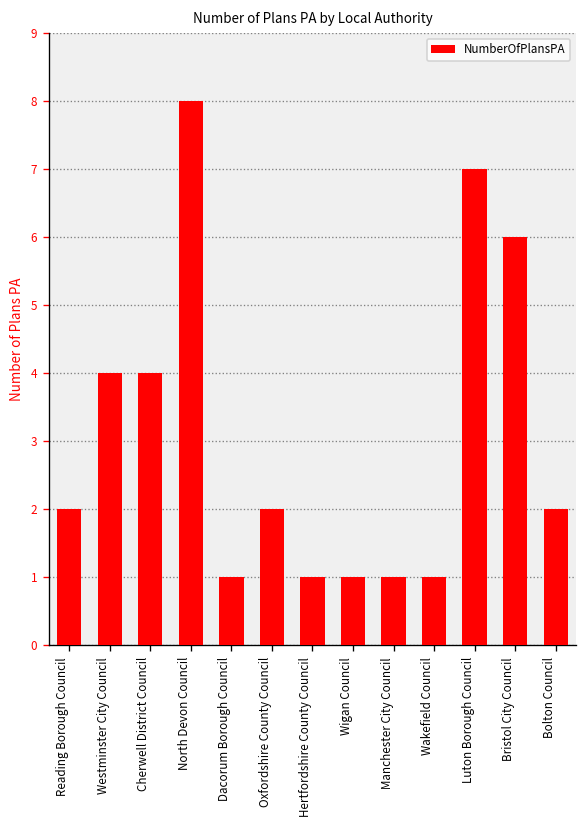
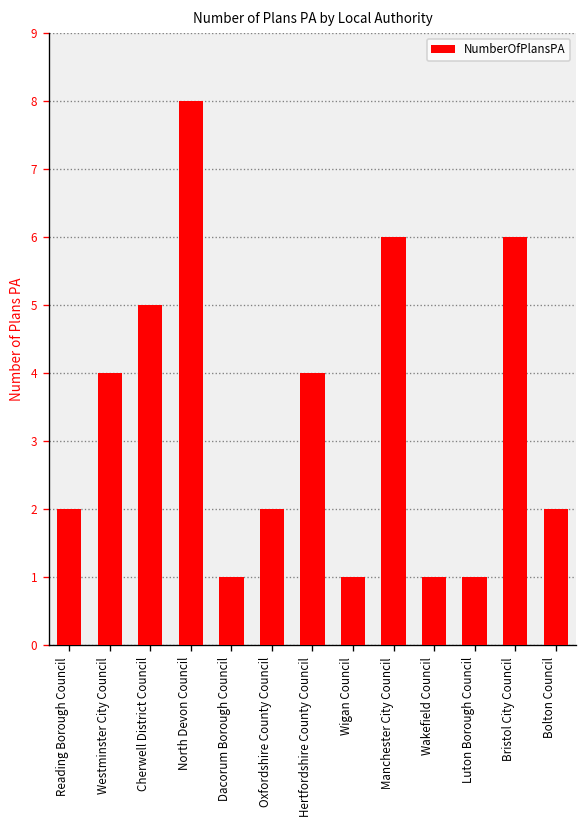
  {
    "Reading Borough Council": 2,
    "Westminster City Council": 4,
-   "Cherwell District Council": 4,
+   "Cherwell District Council": 5,
    "North Devon Council": 8,
    "Dacorum Borough Council": 1,
    "Oxfordshire County Council": 2,
-   "Hertfordshire County Council": 1,
+   "Hertfordshire County Council": 4,
    "Wigan Council": 1,
-   "Manchester City Council": 1,
+   "Manchester City Council": 6,
    "Wakefield Council": 1,
-   "Luton Borough Council": 7,
+   "Luton Borough Council": 1,
    "Bristol City Council": 6,
    "Bolton Council": 2
  }
